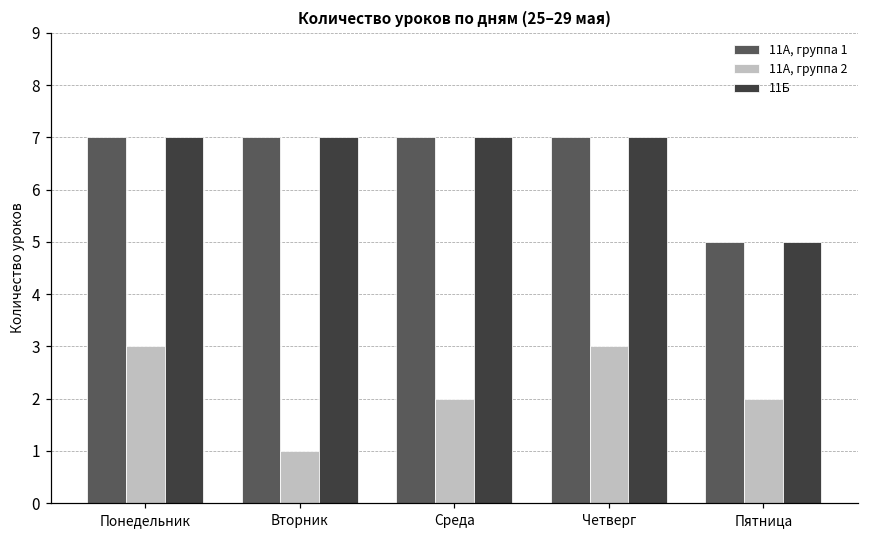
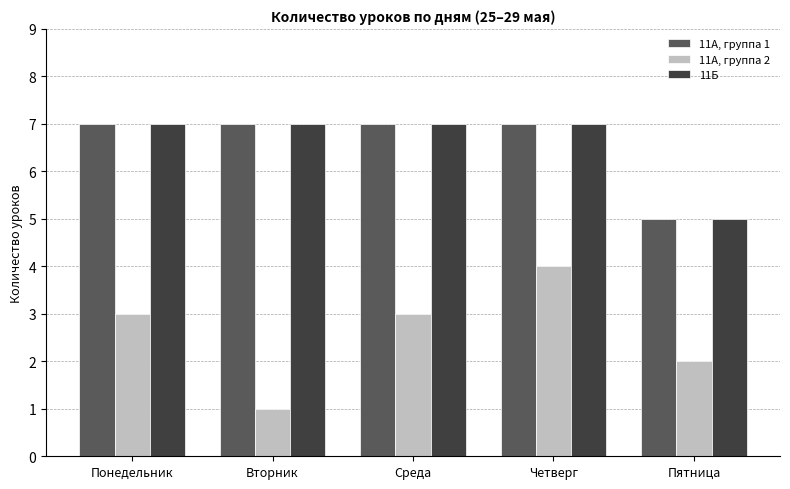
  {
    "11А, группа 2": {
      "Понедельник": 3,
      "Вторник": 1,
-     "Среда": 2,
-     "Четверг": 3,
+     "Среда": 3,
+     "Четверг": 4,
      "Пятница": 2
    }
  }
